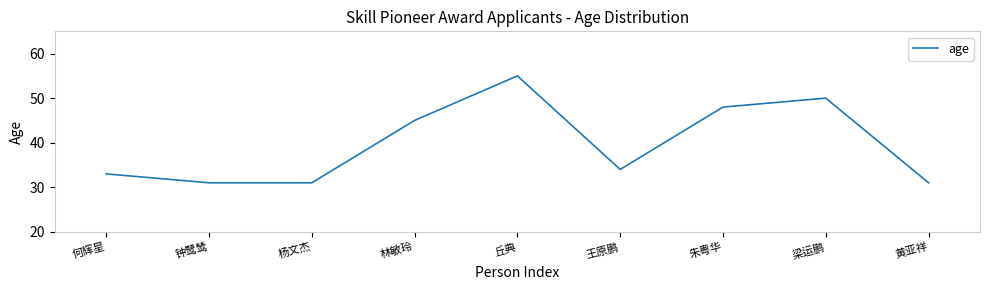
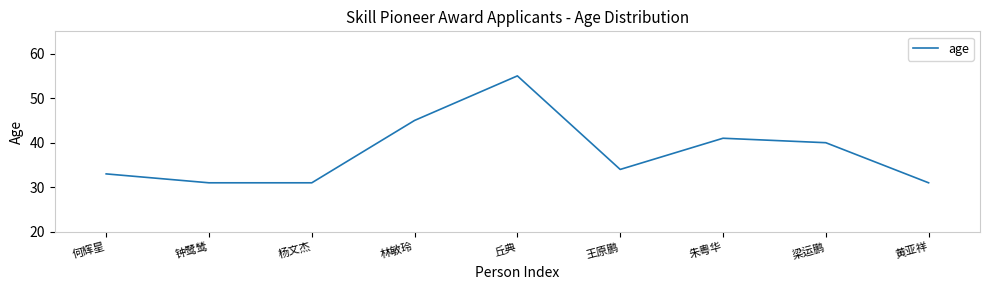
  {
    "何辉星": 33,
    "钟鹭鸶": 31,
    "杨文杰": 31,
    "林敏玲": 45,
    "丘典": 55,
    "王原鹏": 34,
-   "朱粤华": 48,
-   "梁运鹏": 50,
+   "朱粤华": 41,
+   "梁运鹏": 40,
    "黄亚祥": 31
  }
